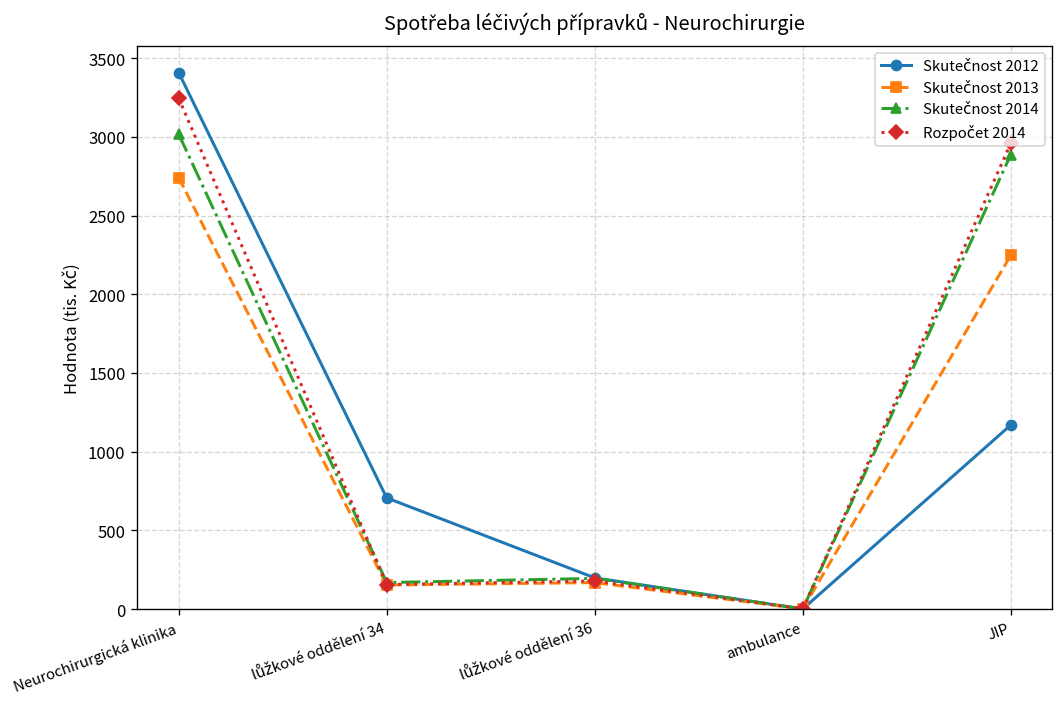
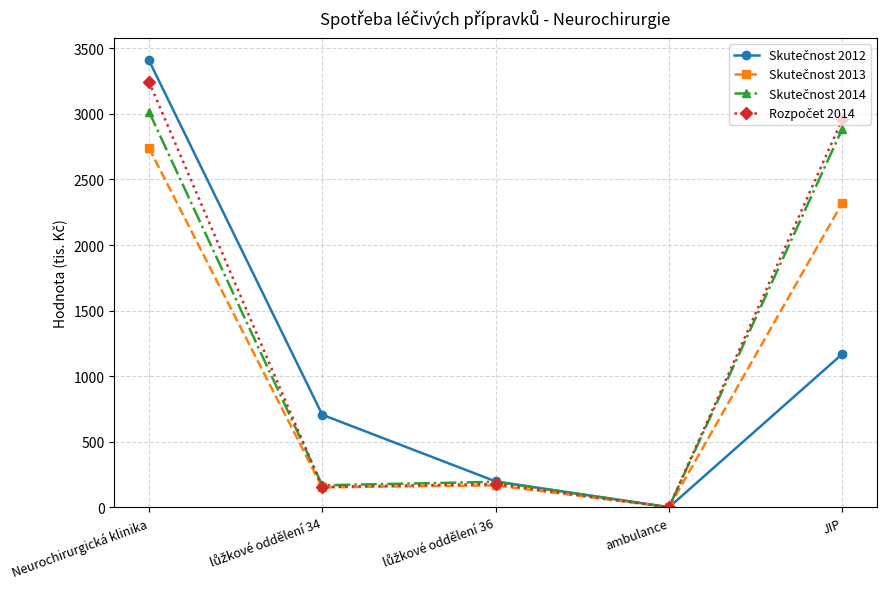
  {
    "Skutečnost 2012": {
      "Neurochirurgická klinika": 3410,
      "lůžkové oddělení 34": 710,
      "JIP": 1170
    },
    "Skutečnost 2013": {
      "Neurochirurgická klinika": 2740,
-     "JIP": 2250
+     "JIP": 2320
    },
    "Skutečnost 2014": {
      "Neurochirurgická klinika": 3020,
      "JIP": 2890
    },
    "Rozpočet 2014": {
      "Neurochirurgická klinika": 3250
    }
  }
